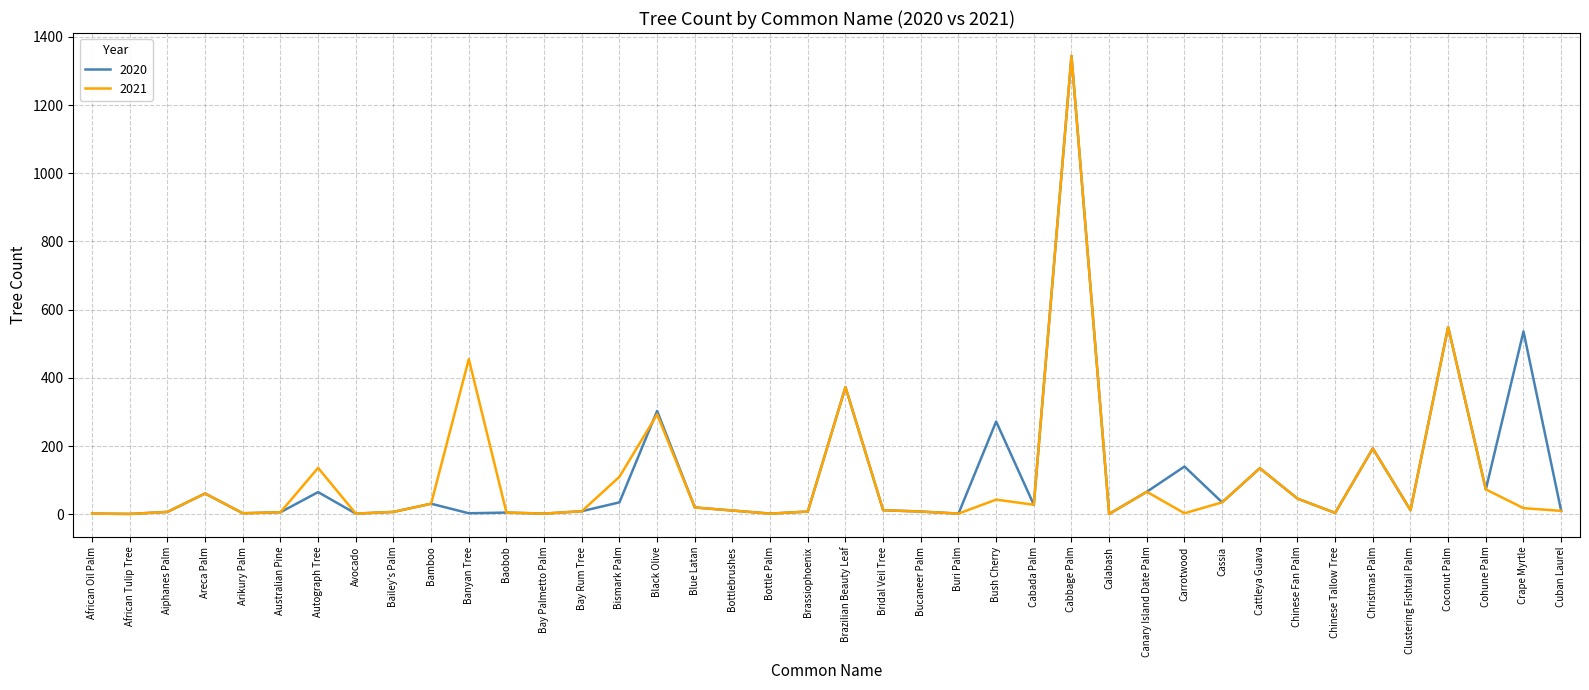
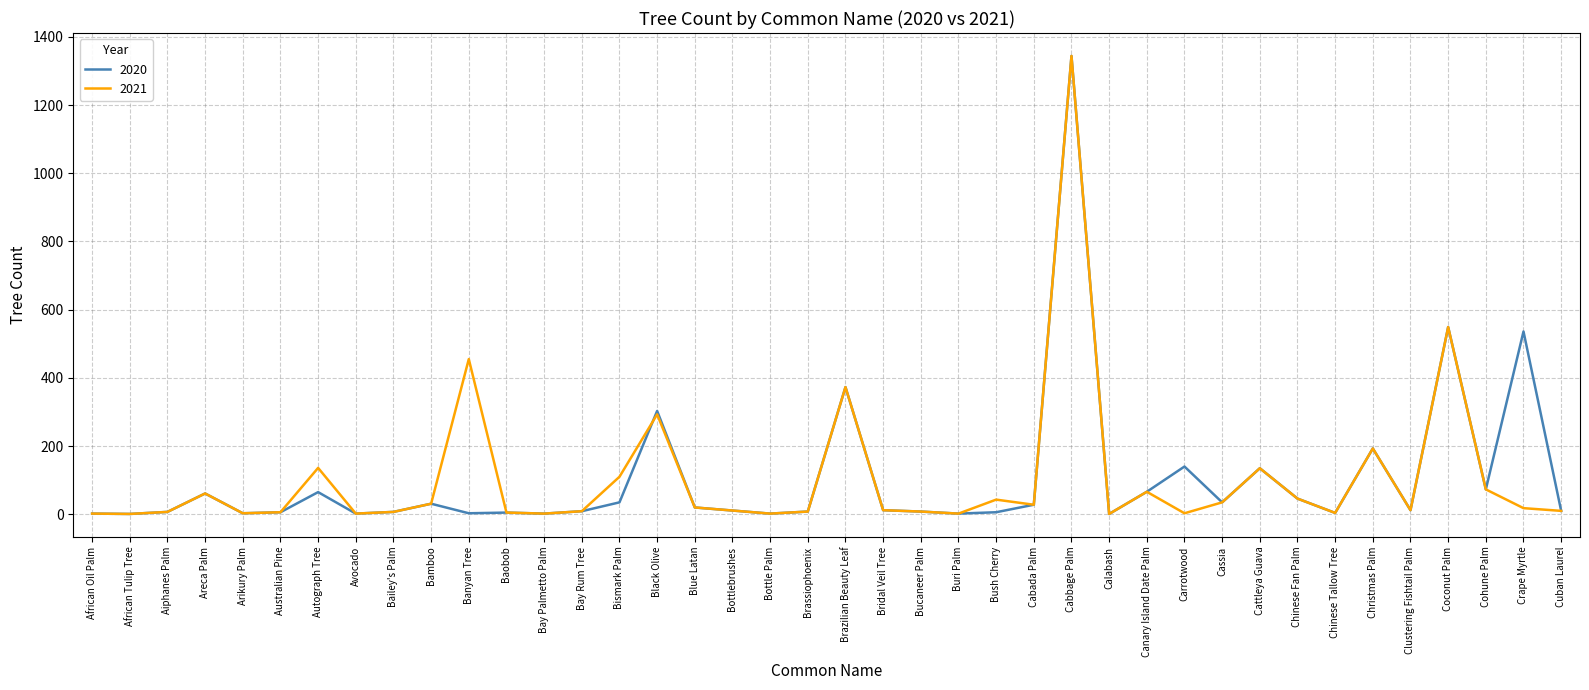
  {
    "2020": {
      "Autograph Tree": 70,
      "Banyan Tree": 0,
      "Bismark Palm": 40,
      "Black Olive": 300,
-     "Bush Cherry": 270,
+     "Bush Cherry": 10,
      "Carrotwood": 140,
      "Crape Myrtle": 540
    },
    "2021": {
      "Autograph Tree": 140,
      "Banyan Tree": 460,
      "Bismark Palm": 110,
      "Black Olive": 290,
      "Bush Cherry": 40,
      "Carrotwood": 0,
      "Crape Myrtle": 20
    }
  }
